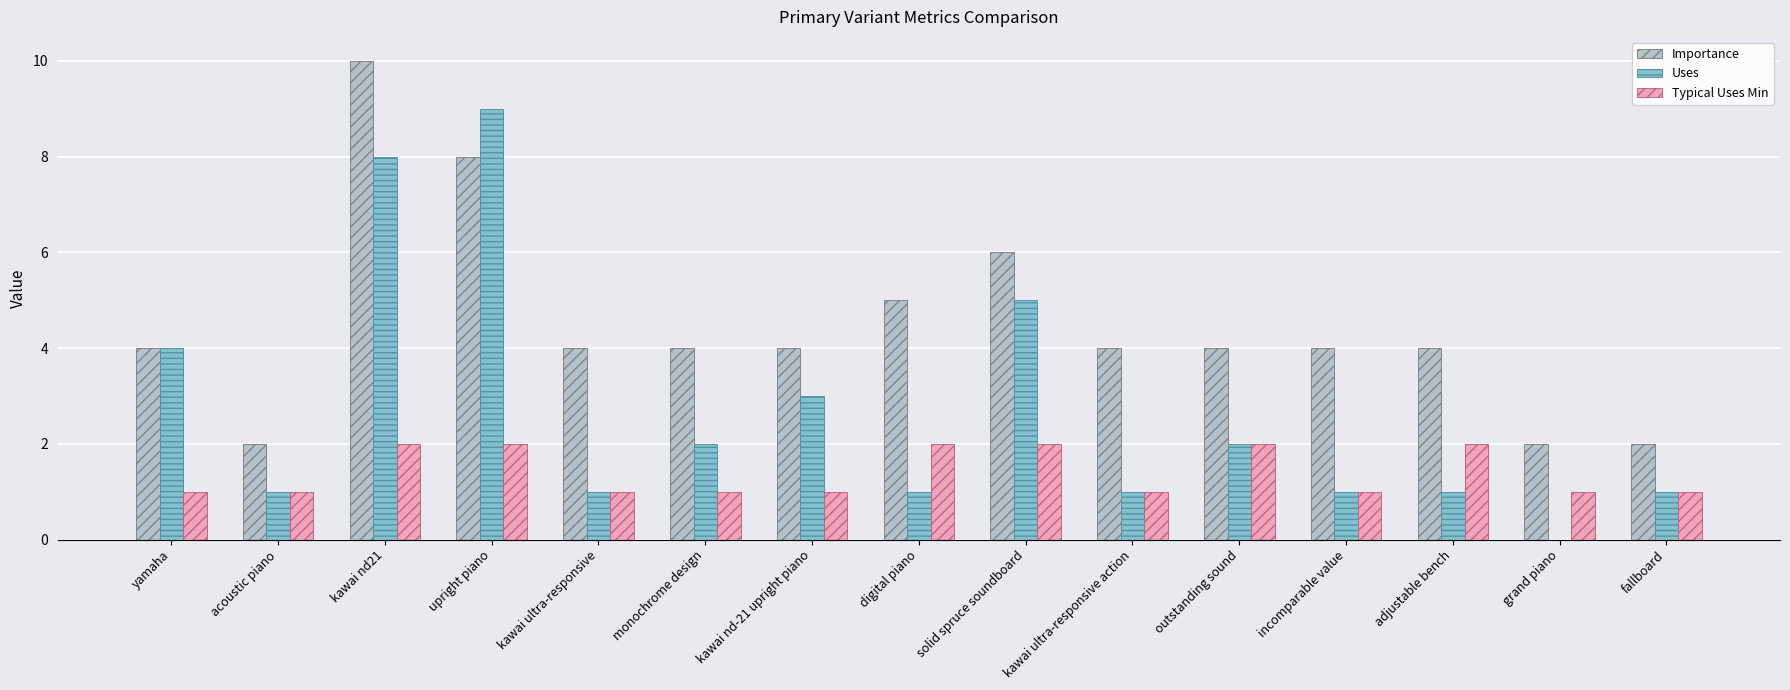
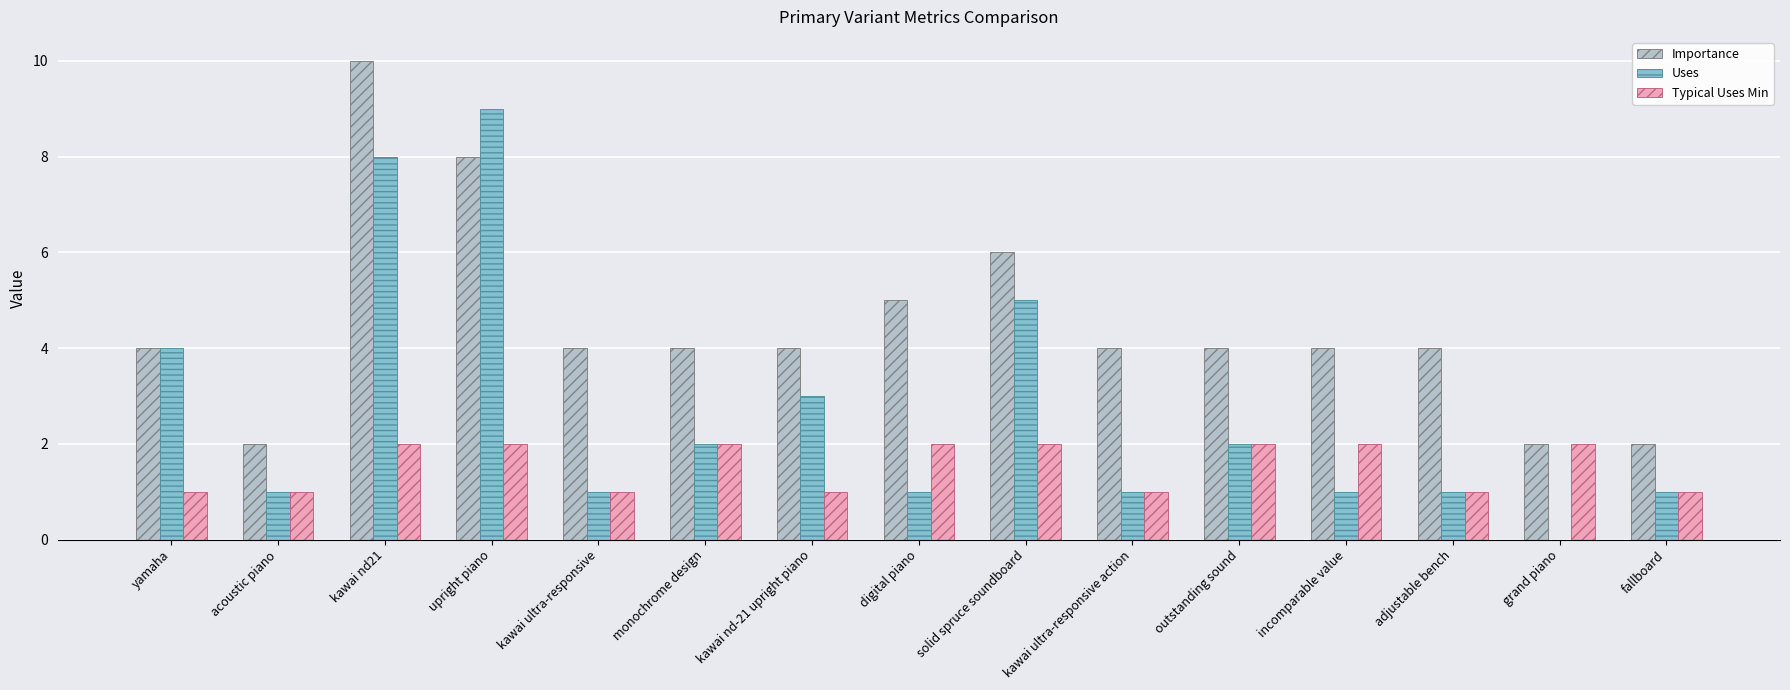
  {
    "Typical Uses Min": {
      "yamaha": 1,
      "acoustic piano": 1,
      "kawai nd21": 2,
      "upright piano": 2,
      "kawai ultra-responsive": 1,
-     "monochrome design": 1,
+     "monochrome design": 2,
      "kawai nd-21 upright piano": 1,
      "digital piano": 2,
      "solid spruce soundboard": 2,
      "kawai ultra-responsive action": 1,
      "outstanding sound": 2,
-     "incomparable value": 1,
-     "adjustable bench": 2,
-     "grand piano": 1,
+     "incomparable value": 2,
+     "adjustable bench": 1,
+     "grand piano": 2,
      "fallboard": 1
    }
  }
